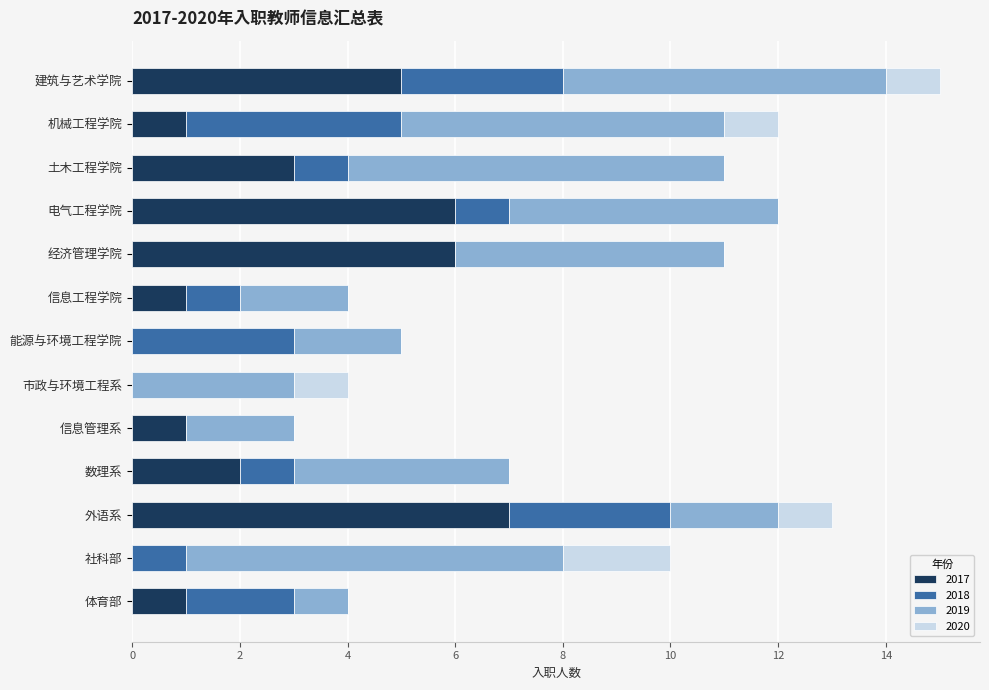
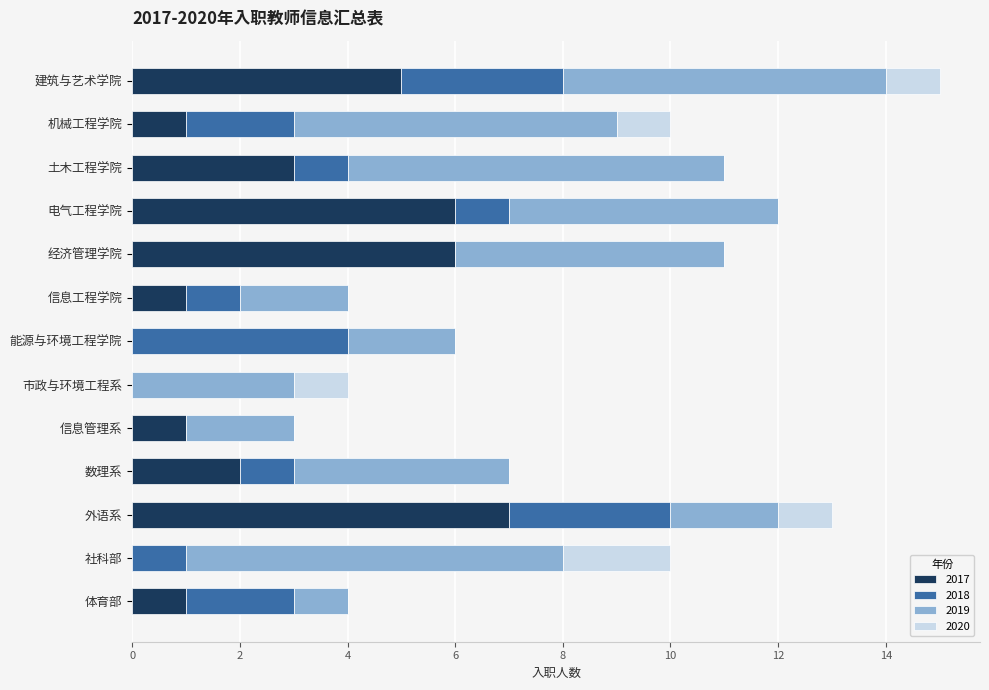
  {
    "2017": {
      "建筑与艺术学院": 5,
      "机械工程学院": 1,
      "土木工程学院": 3,
      "电气工程学院": 6,
      "经济管理学院": 6,
      "信息工程学院": 1,
      "能源与环境工程学院": 0,
      "市政与环境工程系": 0,
      "信息管理系": 1,
      "数理系": 2,
      "外语系": 7,
      "社科部": 0,
      "体育部": 1
    },
    "2018": {
      "建筑与艺术学院": 3,
-     "机械工程学院": 4,
+     "机械工程学院": 2,
      "土木工程学院": 1,
      "电气工程学院": 1,
      "经济管理学院": 0,
      "信息工程学院": 1,
-     "能源与环境工程学院": 3,
+     "能源与环境工程学院": 4,
      "市政与环境工程系": 0,
      "信息管理系": 0,
      "数理系": 1,
      "外语系": 3,
      "社科部": 1,
      "体育部": 2
    },
    "2019": {
      "建筑与艺术学院": 6,
      "机械工程学院": 6,
      "土木工程学院": 7,
      "电气工程学院": 5,
      "经济管理学院": 5,
      "信息工程学院": 2,
      "能源与环境工程学院": 2,
      "市政与环境工程系": 3,
      "信息管理系": 2,
      "数理系": 4,
      "外语系": 2,
      "社科部": 7,
      "体育部": 1
    },
    "2020": {
      "建筑与艺术学院": 1,
      "机械工程学院": 1,
      "土木工程学院": 0,
      "电气工程学院": 0,
      "经济管理学院": 0,
      "信息工程学院": 0,
      "能源与环境工程学院": 0,
      "市政与环境工程系": 1,
      "信息管理系": 0,
      "数理系": 0,
      "外语系": 1,
      "社科部": 2,
      "体育部": 0
    }
  }
